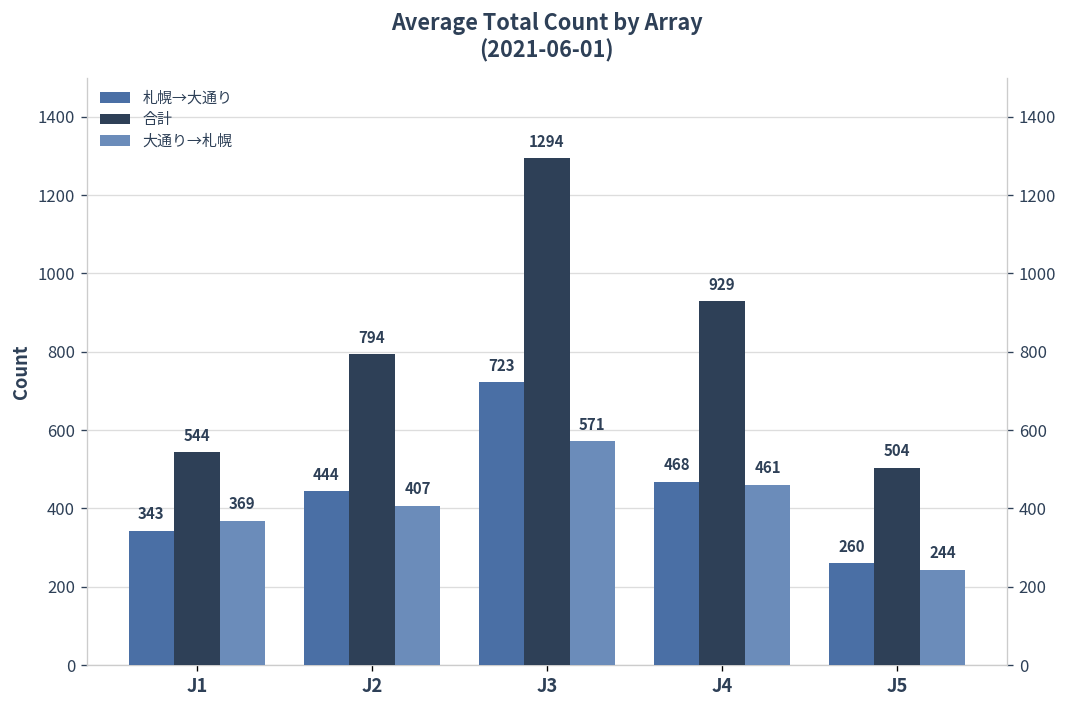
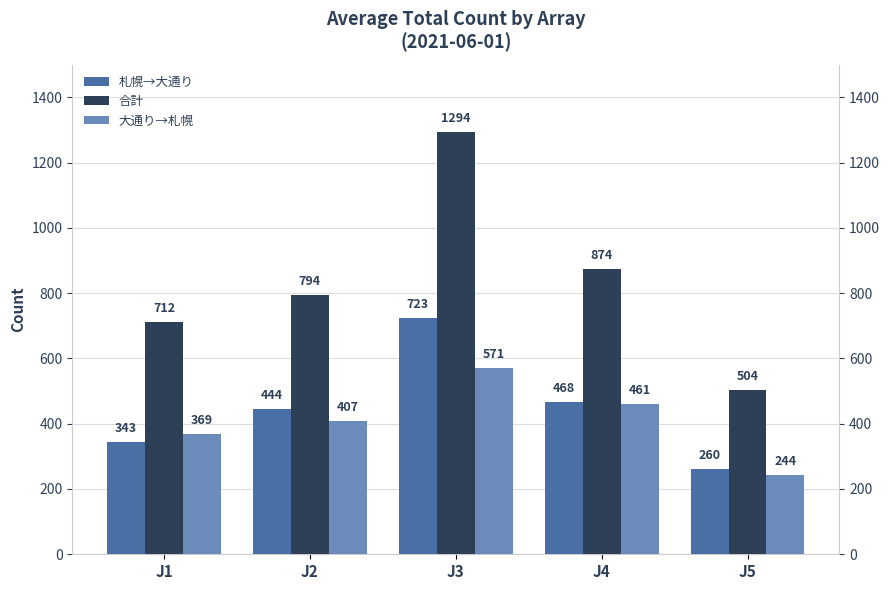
  {
    "合計": {
-     "J1": 544,
+     "J1": 712,
      "J2": 794,
      "J3": 1294,
-     "J4": 929,
+     "J4": 874,
      "J5": 504
    }
  }
